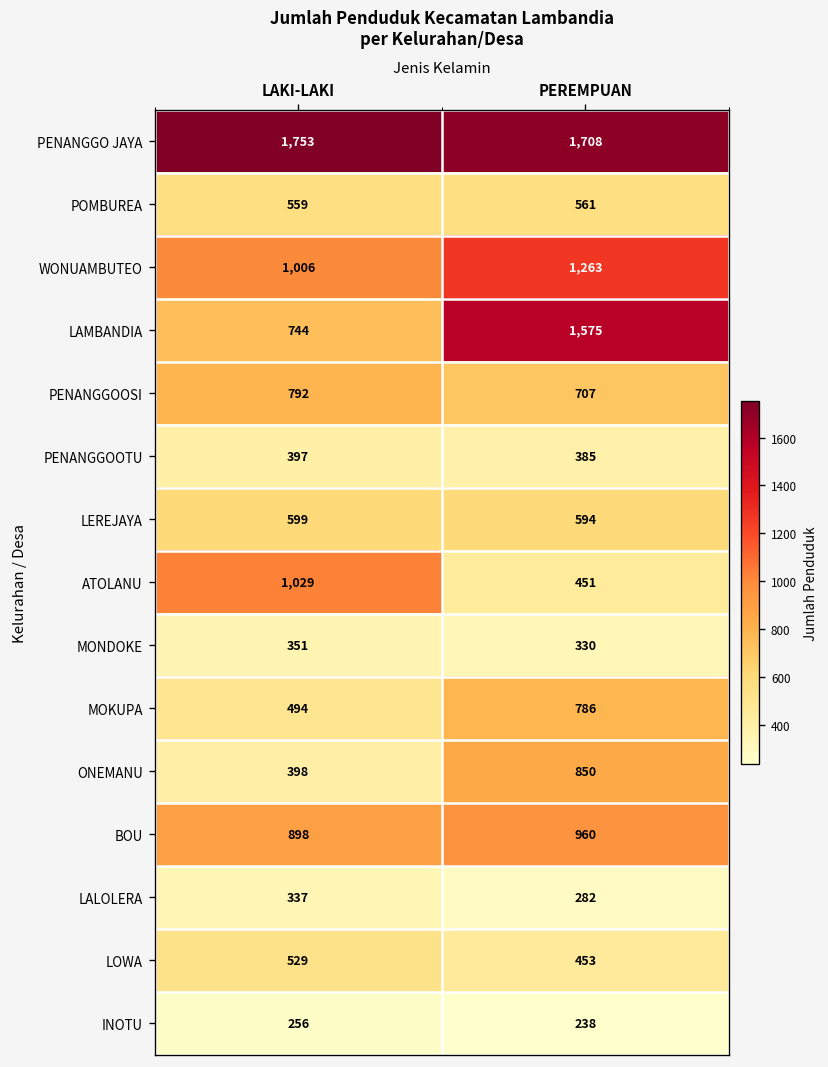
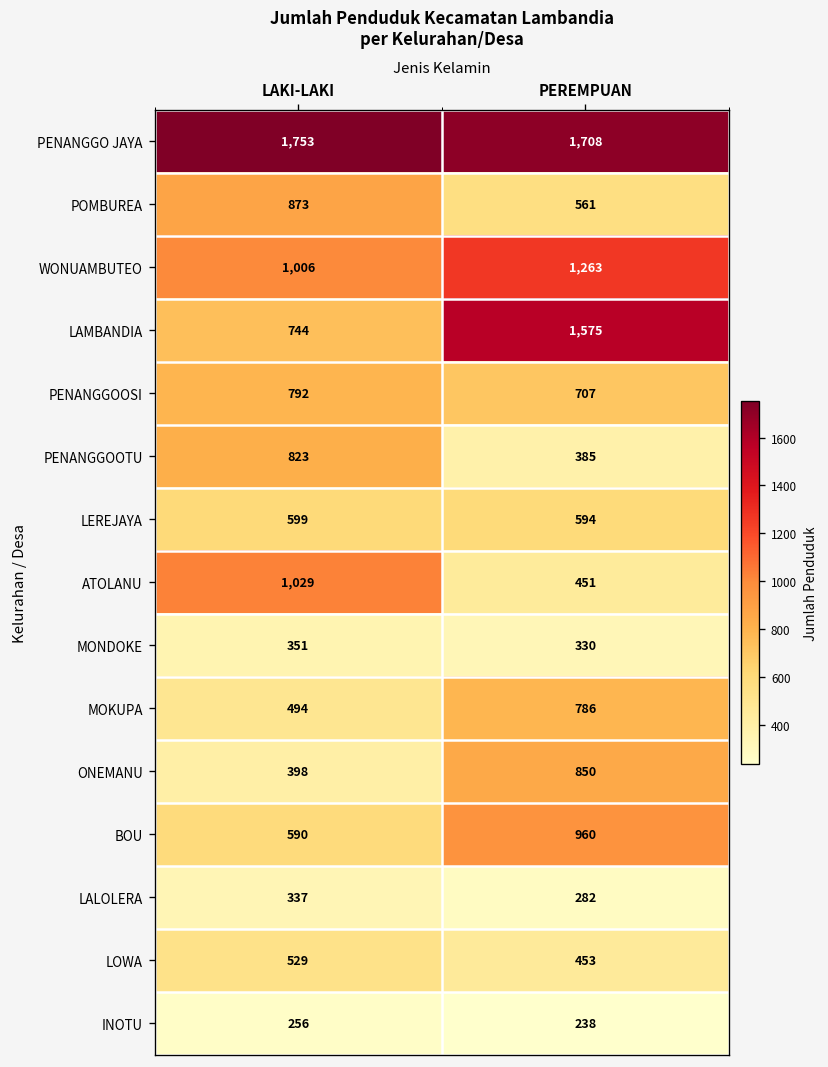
  {
    "PENANGGO JAYA": {
      "LAKI-LAKI": "1,753",
      "PEREMPUAN": "1,708"
    },
    "POMBUREA": {
-     "LAKI-LAKI": "559",
+     "LAKI-LAKI": "873",
      "PEREMPUAN": "561"
    },
    "WONUAMBUTEO": {
      "LAKI-LAKI": "1,006",
      "PEREMPUAN": "1,263"
    },
    "LAMBANDIA": {
      "LAKI-LAKI": "744",
      "PEREMPUAN": "1,575"
    },
    "PENANGGOOSI": {
      "LAKI-LAKI": "792",
      "PEREMPUAN": "707"
    },
    "PENANGGOOTU": {
-     "LAKI-LAKI": "397",
+     "LAKI-LAKI": "823",
      "PEREMPUAN": "385"
    },
    "LEREJAYA": {
      "LAKI-LAKI": "599",
      "PEREMPUAN": "594"
    },
    "ATOLANU": {
      "LAKI-LAKI": "1,029",
      "PEREMPUAN": "451"
    },
    "MONDOKE": {
      "LAKI-LAKI": "351",
      "PEREMPUAN": "330"
    },
    "MOKUPA": {
      "LAKI-LAKI": "494",
      "PEREMPUAN": "786"
    },
    "ONEMANU": {
      "LAKI-LAKI": "398",
      "PEREMPUAN": "850"
    },
    "BOU": {
-     "LAKI-LAKI": "898",
+     "LAKI-LAKI": "590",
      "PEREMPUAN": "960"
    },
    "LALOLERA": {
      "LAKI-LAKI": "337",
      "PEREMPUAN": "282"
    },
    "LOWA": {
      "LAKI-LAKI": "529",
      "PEREMPUAN": "453"
    },
    "INOTU": {
      "LAKI-LAKI": "256",
      "PEREMPUAN": "238"
    }
  }
